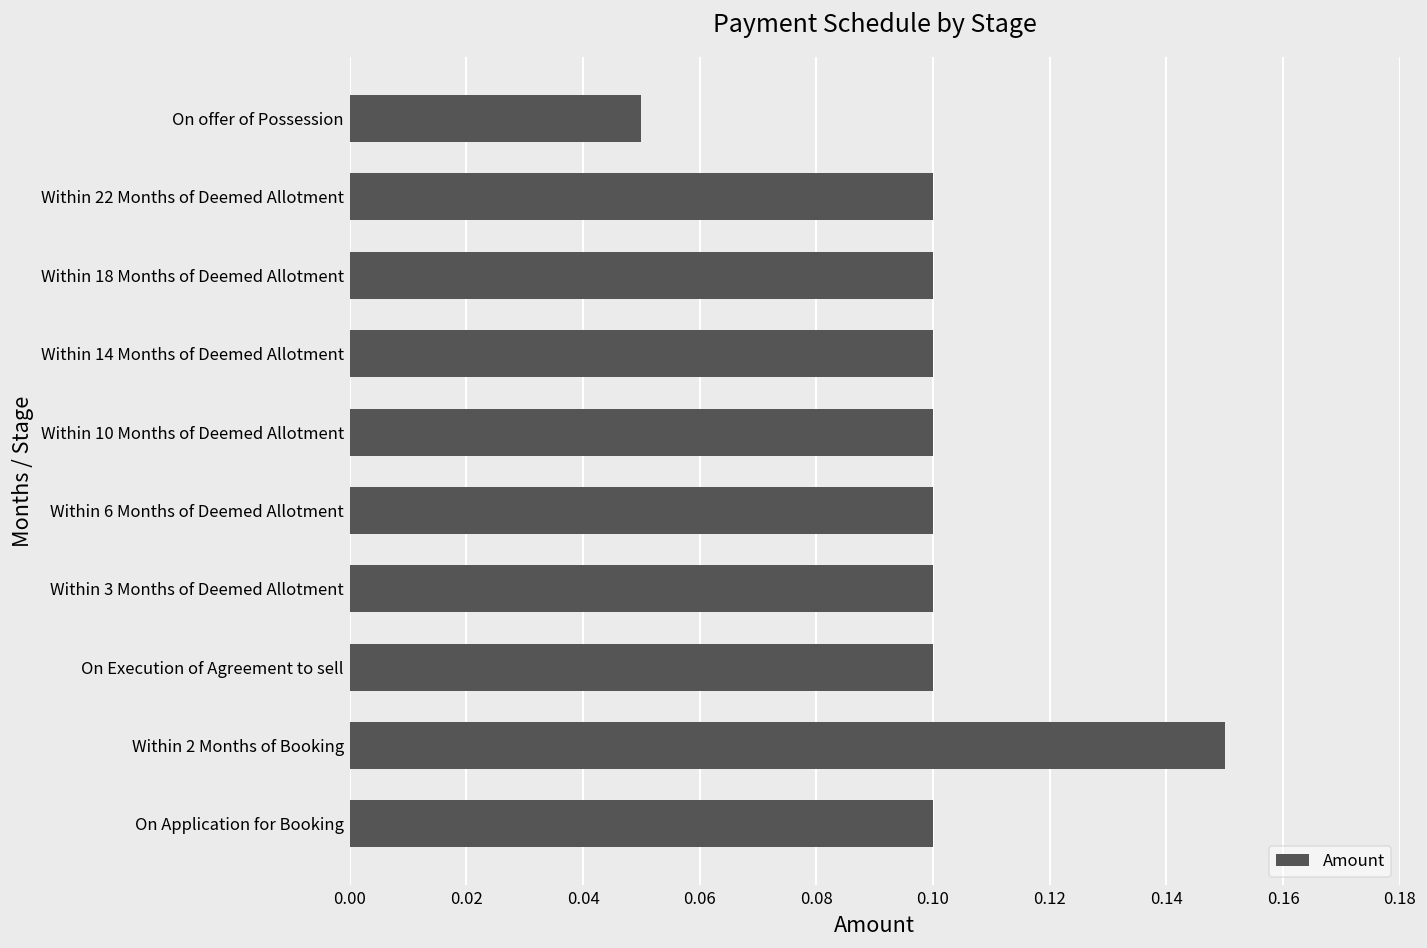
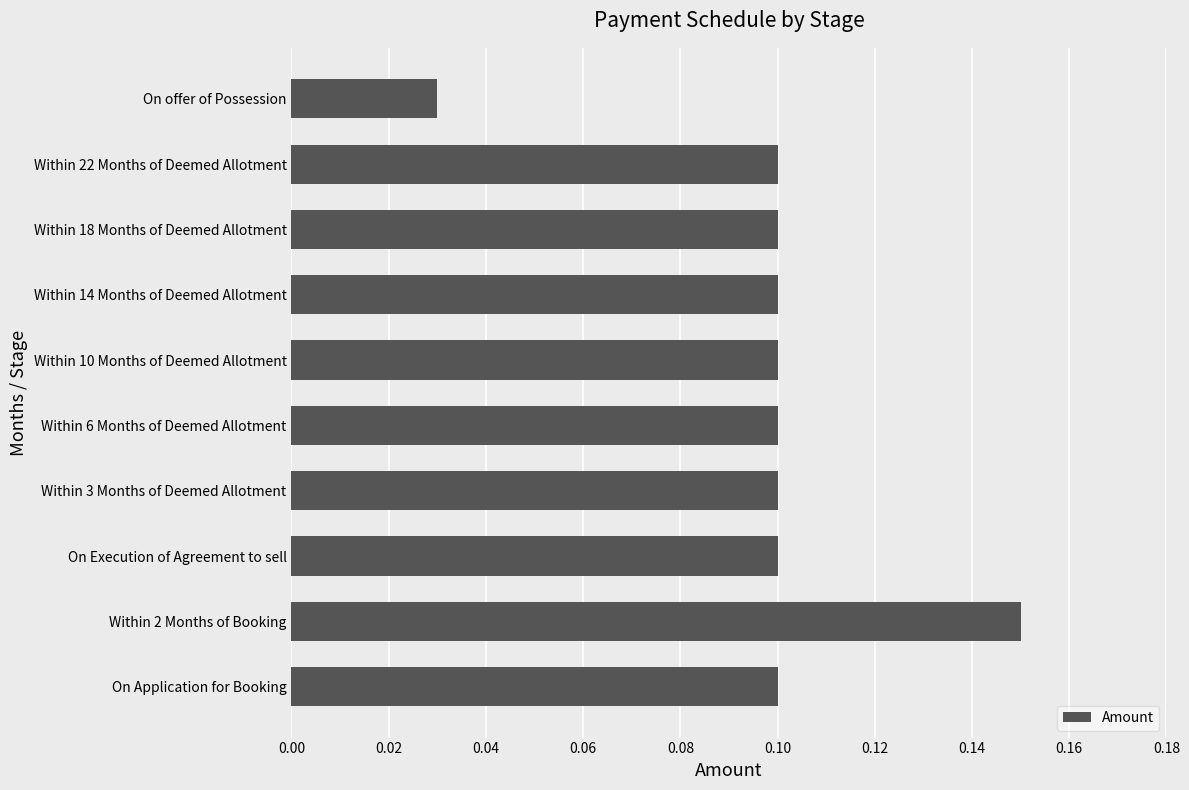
  {
-   "On offer of Possession": 0.05,
+   "On offer of Possession": 0.03,
    "Within 22 Months of Deemed Allotment": 0.10,
    "Within 18 Months of Deemed Allotment": 0.10,
    "Within 14 Months of Deemed Allotment": 0.10,
    "Within 10 Months of Deemed Allotment": 0.10,
    "Within 6 Months of Deemed Allotment": 0.10,
    "Within 3 Months of Deemed Allotment": 0.10,
    "On Execution of Agreement to sell": 0.10,
    "Within 2 Months of Booking": 0.15,
    "On Application for Booking": 0.10
  }
